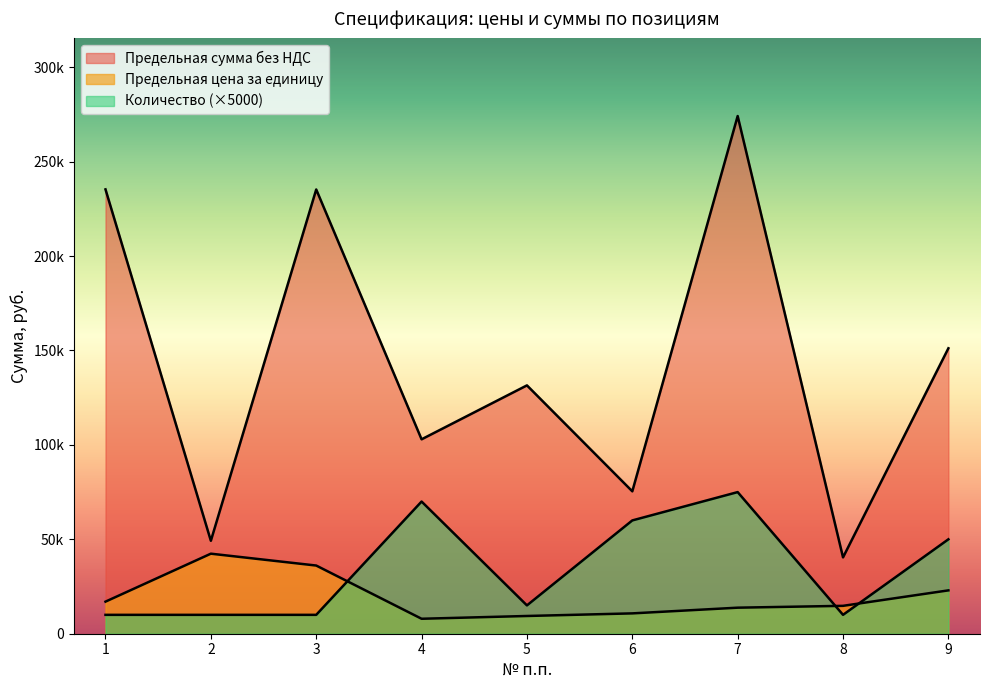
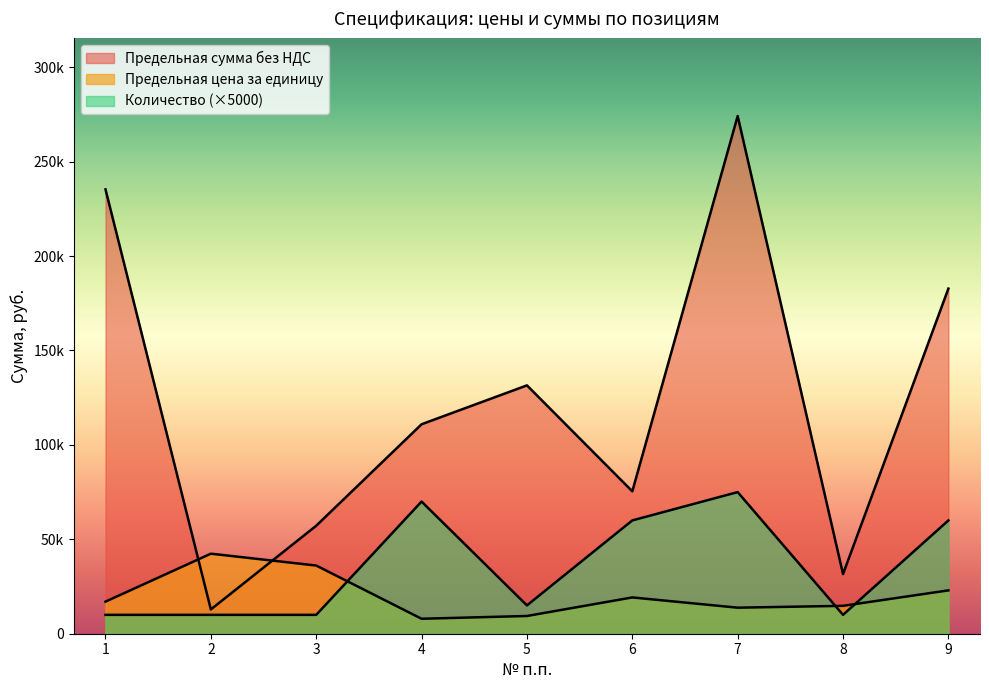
  {
    "Предельная сумма без НДС": {
      "1": 235000,
-     "2": 49000,
-     "3": 235000,
-     "4": 103000,
+     "2": 13000,
+     "3": 57000,
+     "4": 111000,
      "5": 132000,
      "6": 75000,
      "7": 274000,
-     "8": 40000,
-     "9": 151000
+     "8": 32000,
+     "9": 183000
    },
    "Предельная цена за единицу": {
      "1": 17000,
      "2": 42000,
      "3": 36000,
      "4": 8000,
      "5": 9000,
-     "6": 11000,
+     "6": 19000,
      "7": 14000,
      "8": 15000,
      "9": 23000
    },
    "Количество (×5000)": {
      "1": 10000,
      "2": 10000,
      "3": 10000,
      "4": 70000,
      "5": 15000,
      "6": 60000,
      "7": 75000,
      "8": 10000,
-     "9": 50000
+     "9": 60000
    }
  }
